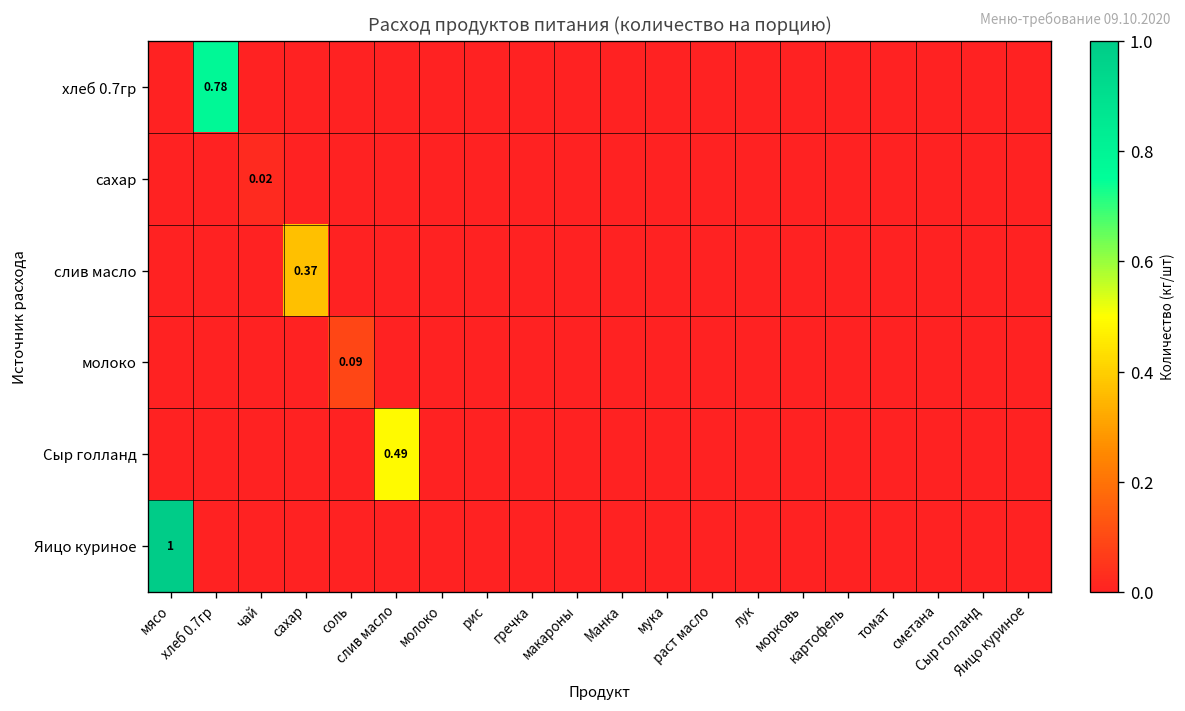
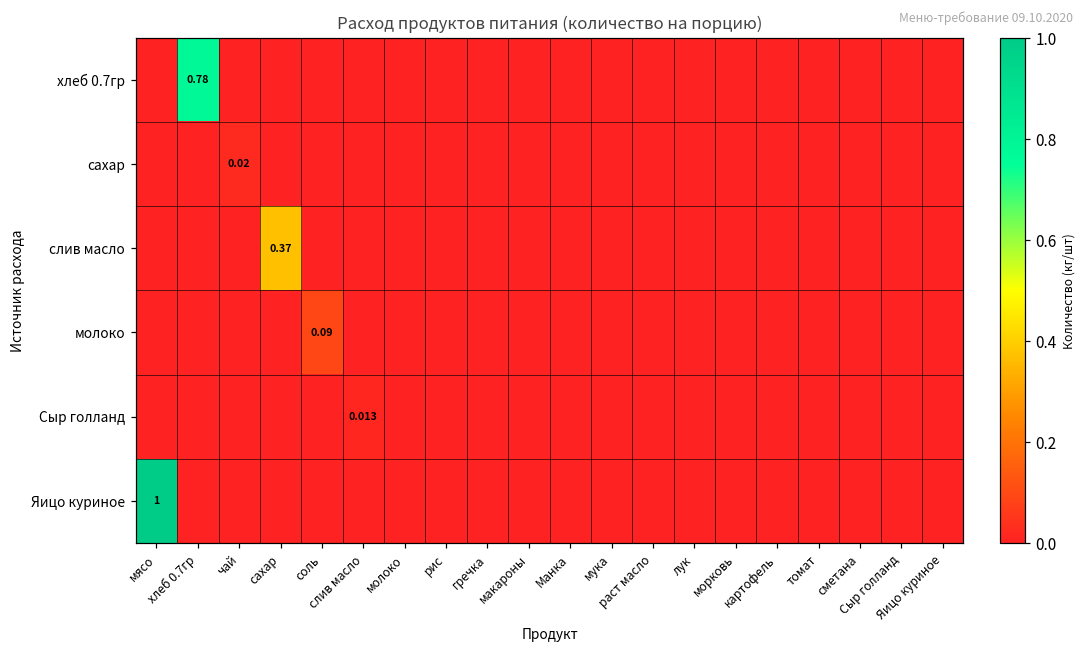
  {
    "хлеб 0.7гр": {
      "хлеб 0.7гр": 0.78
    },
    "сахар": {
      "чай": 0.02
    },
    "слив масло": {
      "сахар": 0.37
    },
    "молоко": {
      "соль": 0.09
    },
    "Сыр голланд": {
-     "слив масло": 0.49
+     "слив масло": 0.013
    },
    "Яицо куриное": {
      "мясо": 1
    }
  }
